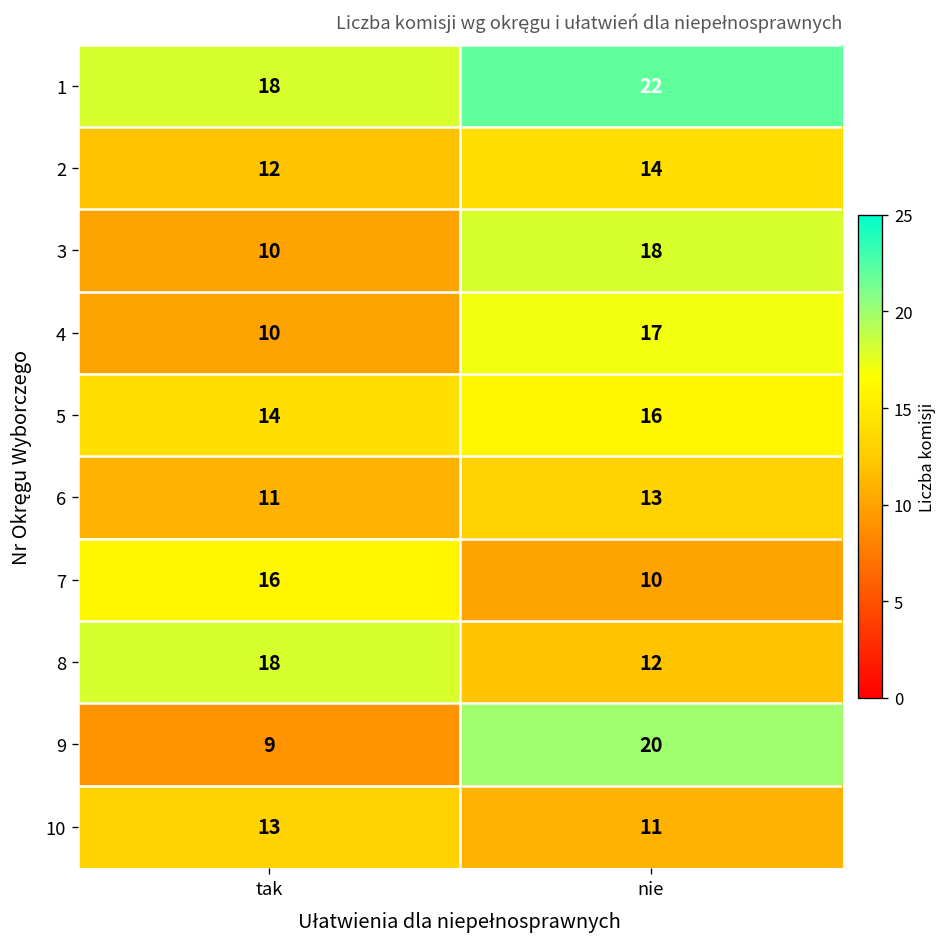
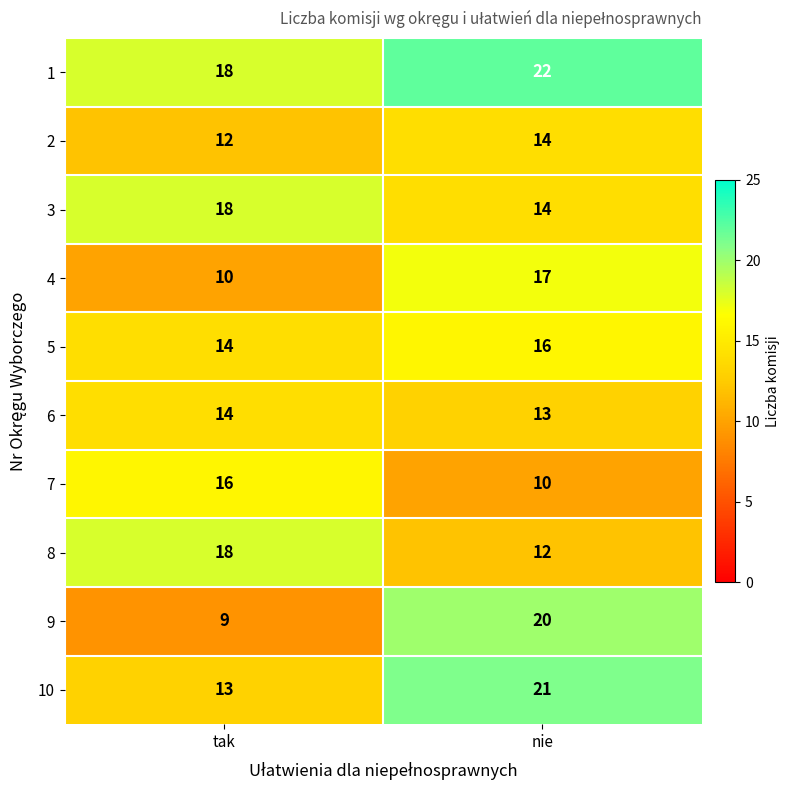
  {
    "1": {
      "tak": 18,
      "nie": 22
    },
    "2": {
      "tak": 12,
      "nie": 14
    },
    "3": {
-     "tak": 10,
-     "nie": 18
+     "tak": 18,
+     "nie": 14
    },
    "4": {
      "tak": 10,
      "nie": 17
    },
    "5": {
      "tak": 14,
      "nie": 16
    },
    "6": {
-     "tak": 11,
+     "tak": 14,
      "nie": 13
    },
    "7": {
      "tak": 16,
      "nie": 10
    },
    "8": {
      "tak": 18,
      "nie": 12
    },
    "9": {
      "tak": 9,
      "nie": 20
    },
    "10": {
      "tak": 13,
-     "nie": 11
+     "nie": 21
    }
  }
